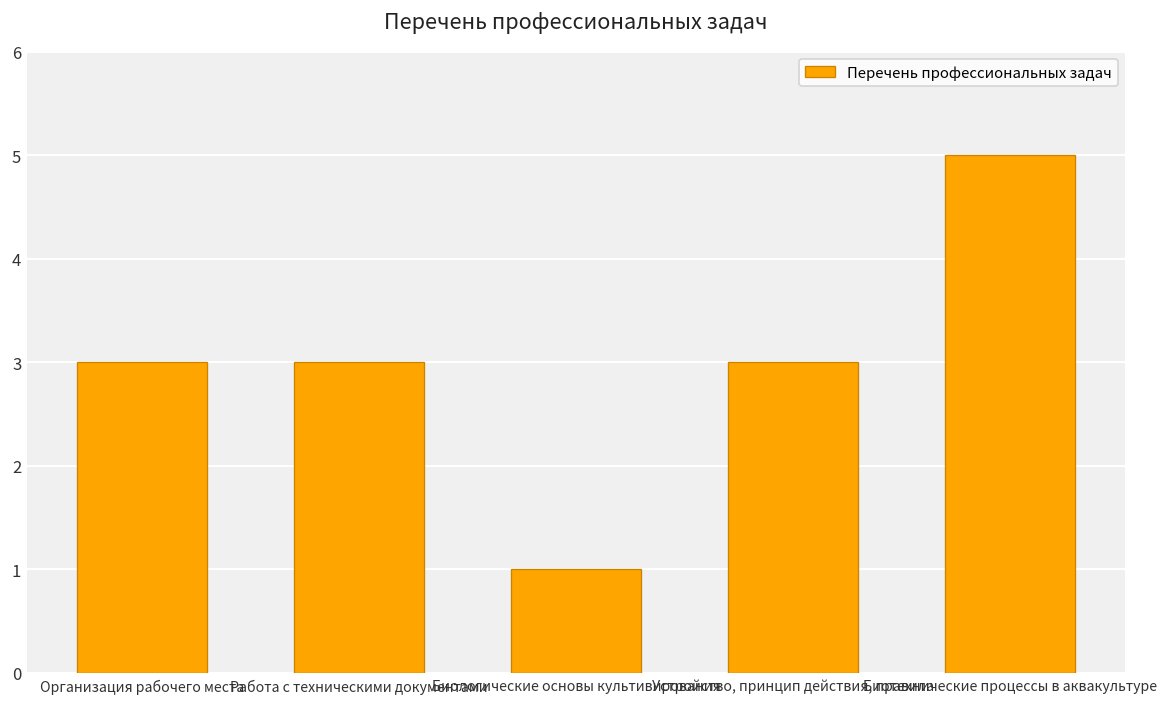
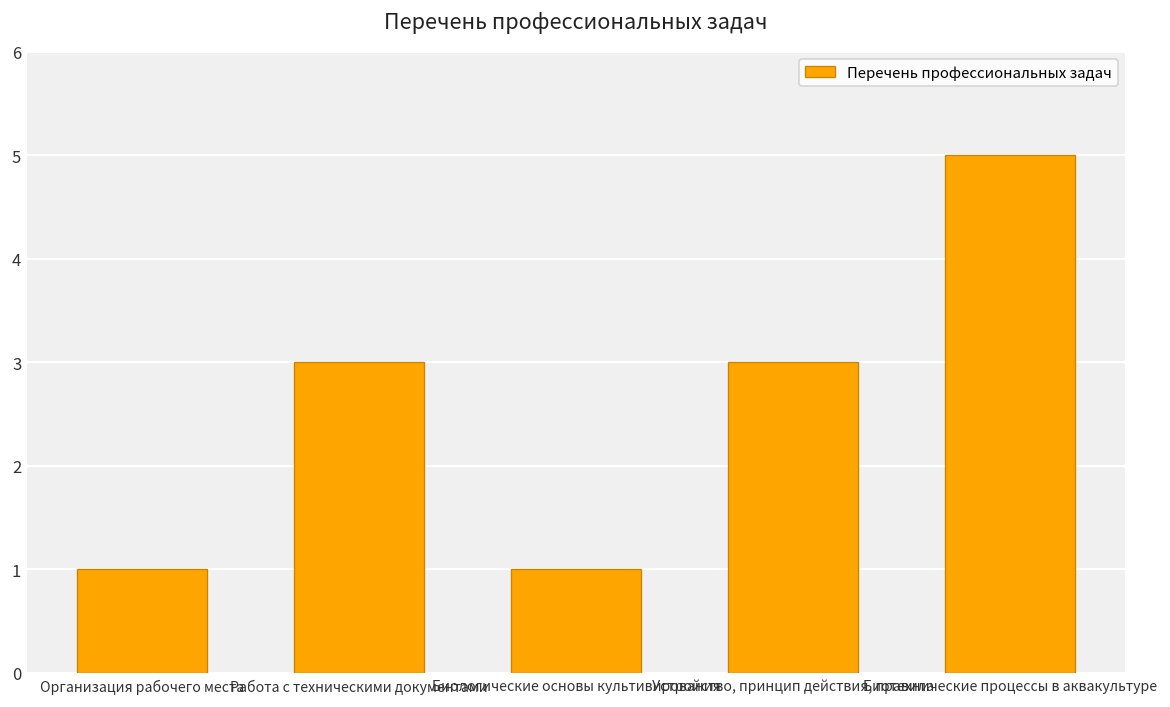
  {
-   "Организация рабочего места": 3
+   "Организация рабочего места": 1
  }
